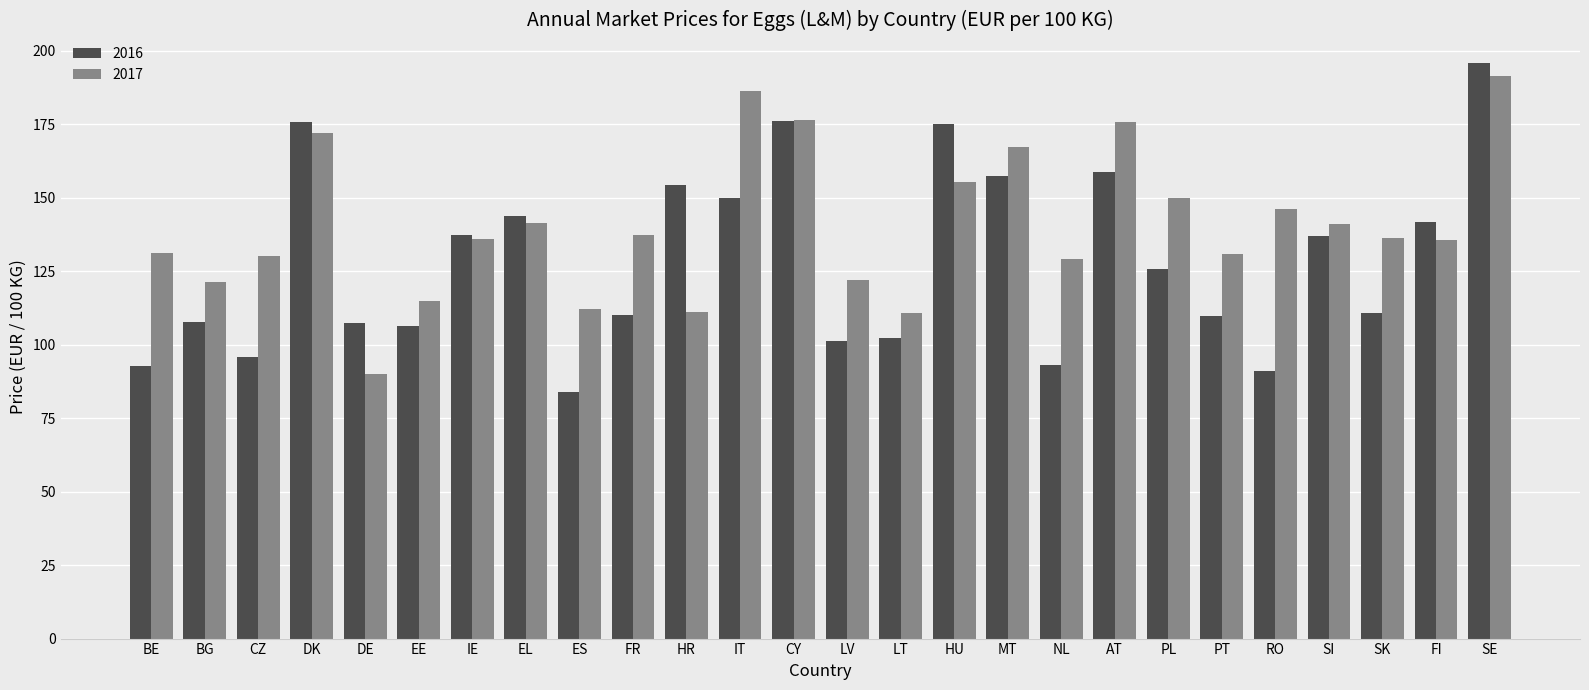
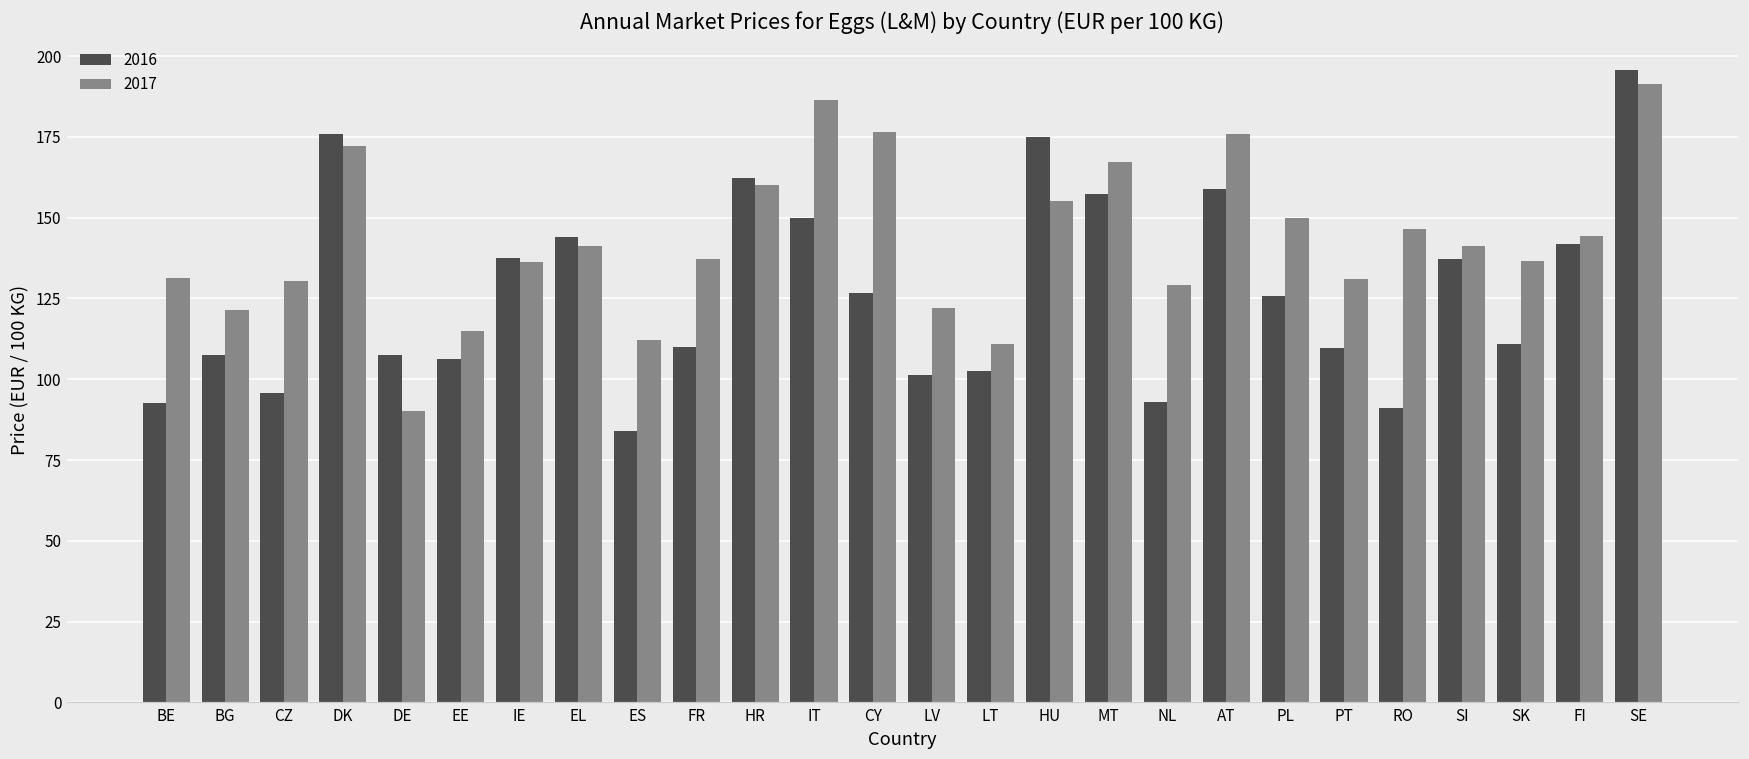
  {
    "2016": {
      "BE": 93,
      "BG": 108,
      "CZ": 96,
      "DK": 176,
      "DE": 107,
      "EE": 106,
      "IE": 137,
      "EL": 144,
      "ES": 84,
      "FR": 110,
-     "HR": 155,
+     "HR": 162,
      "IT": 150,
-     "CY": 176,
+     "CY": 127,
      "LV": 101,
      "LT": 102,
      "HU": 175,
      "MT": 157,
      "NL": 93,
      "AT": 159,
      "PL": 126,
      "PT": 110,
      "RO": 91,
      "SI": 137,
      "SK": 111,
      "FI": 142,
      "SE": 196
    },
    "2017": {
      "BE": 131,
      "BG": 121,
      "CZ": 130,
      "DK": 172,
      "DE": 90,
      "EE": 115,
      "IE": 136,
      "EL": 141,
      "ES": 112,
      "FR": 137,
-     "HR": 111,
+     "HR": 160,
      "IT": 187,
      "CY": 176,
      "LV": 122,
      "LT": 111,
      "HU": 155,
      "MT": 167,
      "NL": 129,
      "AT": 176,
      "PL": 150,
      "PT": 131,
      "RO": 146,
      "SI": 141,
      "SK": 136,
-     "FI": 136,
+     "FI": 144,
      "SE": 191
    }
  }
